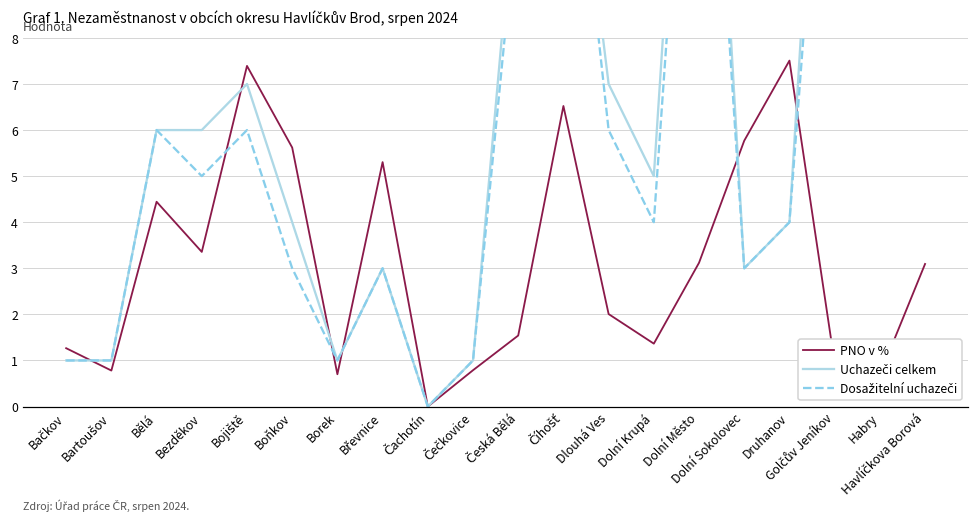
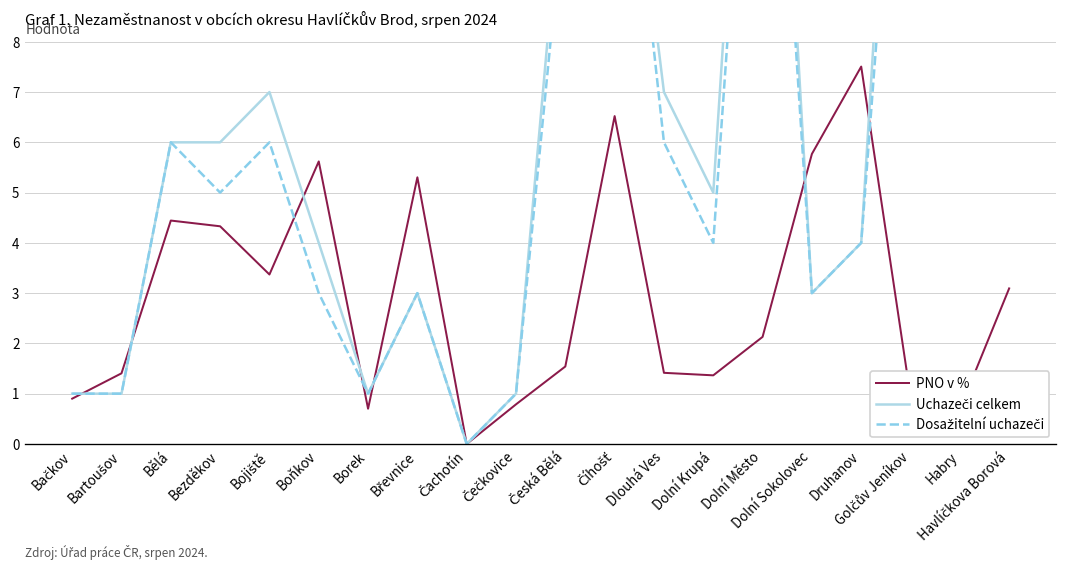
  {
    "PNO v %": {
-     "Bačkov": 1.3,
-     "Bartoušov": 0.8,
+     "Bačkov": 0.9,
+     "Bartoušov": 1.4,
      "Bělá": 4.4,
-     "Bezděkov": 3.4,
-     "Bojiště": 7.4,
+     "Bezděkov": 4.3,
+     "Bojiště": 3.4,
      "Boňkov": 5.6,
      "Borek": 0.7,
      "Břevnice": 5.3,
      "Čečkovice": 0.8,
      "Česká Bělá": 1.5,
      "Číhošť": 6.5,
-     "Dlouhá Ves": 2.0,
+     "Dlouhá Ves": 1.4,
      "Dolní Krupá": 1.4,
-     "Dolní Město": 3.1,
+     "Dolní Město": 2.1,
      "Dolní Sokolovec": 5.8,
      "Druhanov": 7.5,
      "Havlíčkova Borová": 3.1
    }
  }
